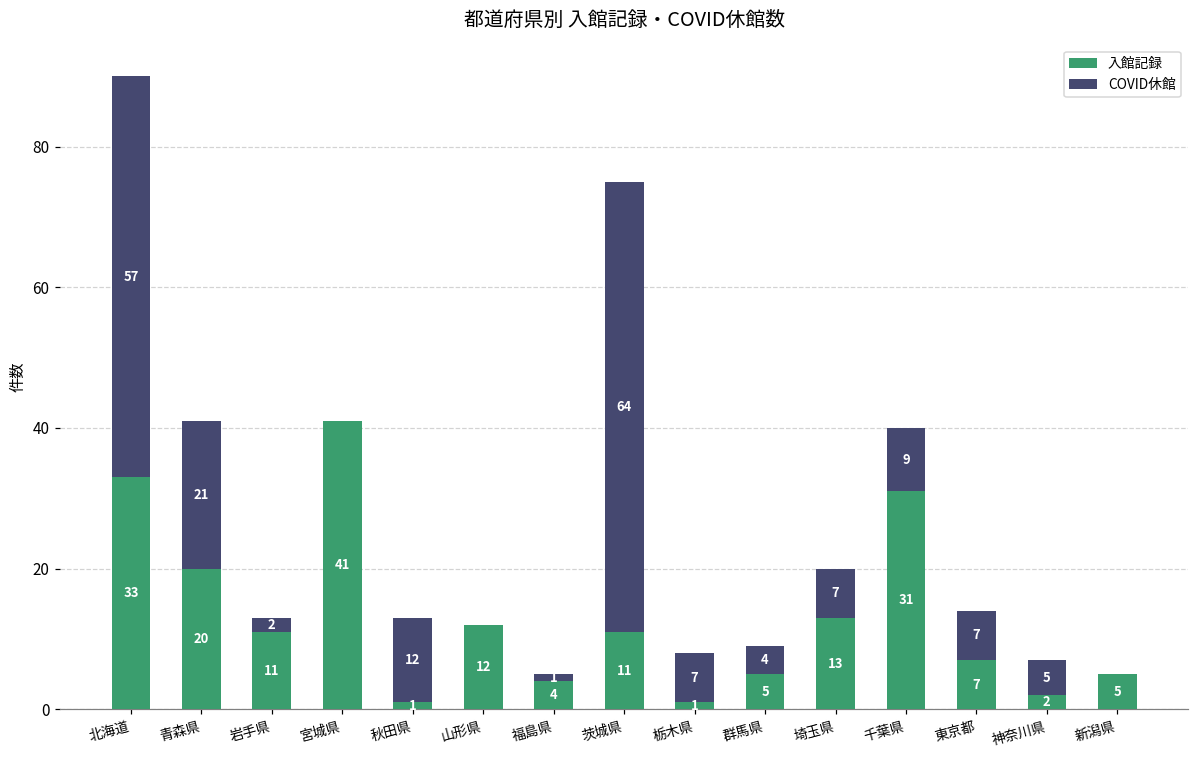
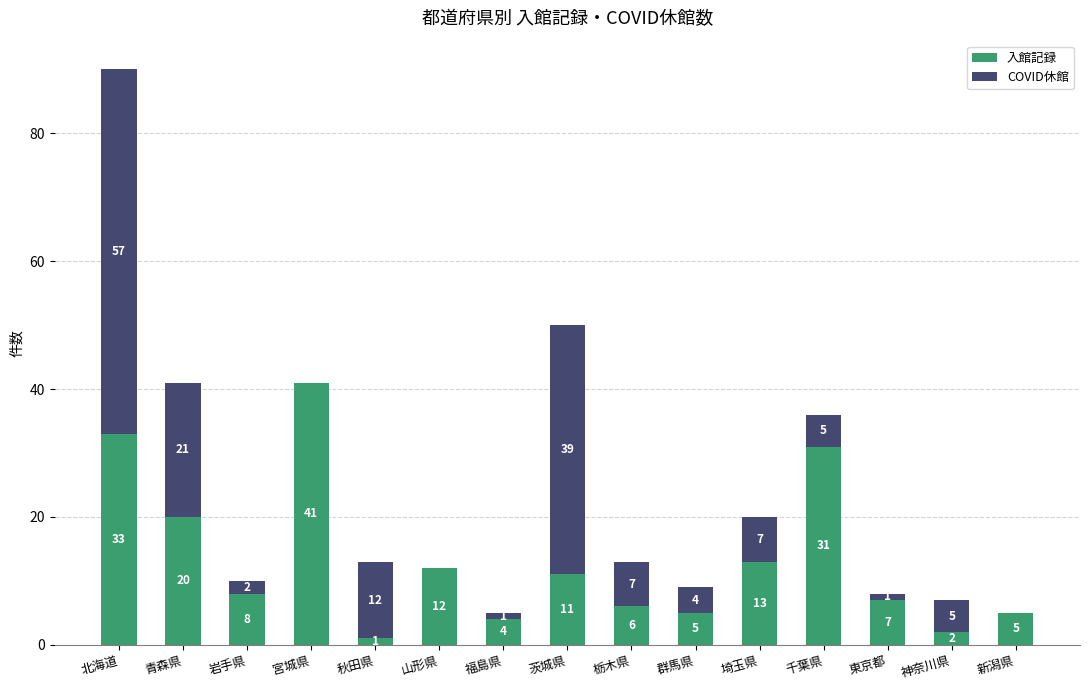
  {
    "入館記録": {
      "北海道": 33,
      "青森県": 20,
-     "岩手県": 11,
+     "岩手県": 8,
      "宮城県": 41,
      "秋田県": 1,
      "山形県": 12,
      "福島県": 4,
      "茨城県": 11,
-     "栃木県": 1,
+     "栃木県": 6,
      "群馬県": 5,
      "埼玉県": 13,
      "千葉県": 31,
      "東京都": 7,
      "神奈川県": 2,
      "新潟県": 5
    },
    "COVID休館": {
      "北海道": 57,
      "青森県": 21,
      "岩手県": 2,
      "秋田県": 12,
      "福島県": 1,
-     "茨城県": 64,
+     "茨城県": 39,
      "栃木県": 7,
      "群馬県": 4,
      "埼玉県": 7,
-     "千葉県": 9,
-     "東京都": 7,
+     "千葉県": 5,
+     "東京都": 1,
      "神奈川県": 5
    }
  }
